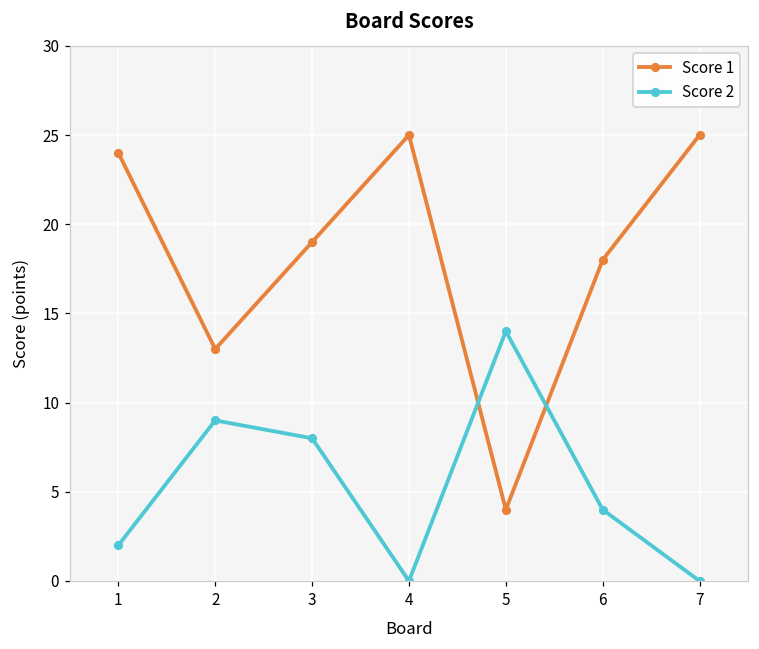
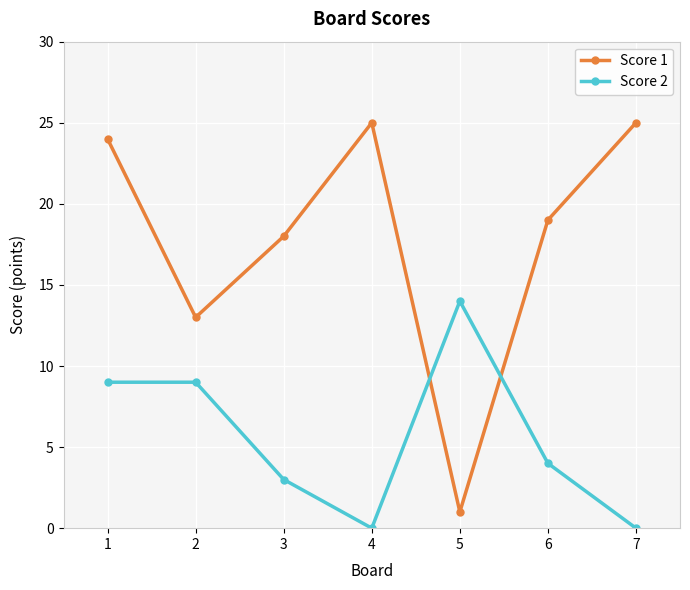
  {
    "Score 1": {
      "1": 24,
      "2": 13,
-     "3": 19,
+     "3": 18,
      "4": 25,
-     "5": 4,
-     "6": 18,
+     "5": 1,
+     "6": 19,
      "7": 25
    },
    "Score 2": {
-     "1": 2,
+     "1": 9,
      "2": 9,
-     "3": 8,
+     "3": 3,
      "4": 0,
      "5": 14,
      "6": 4,
      "7": 0
    }
  }
